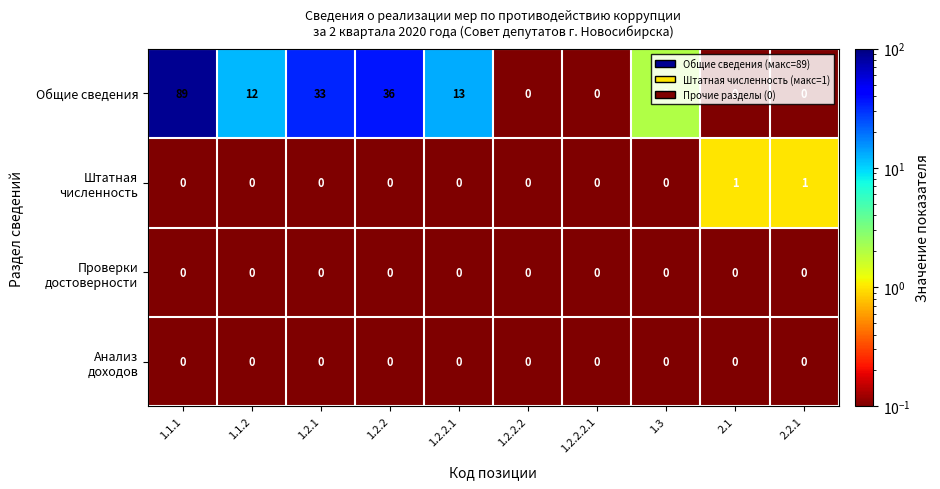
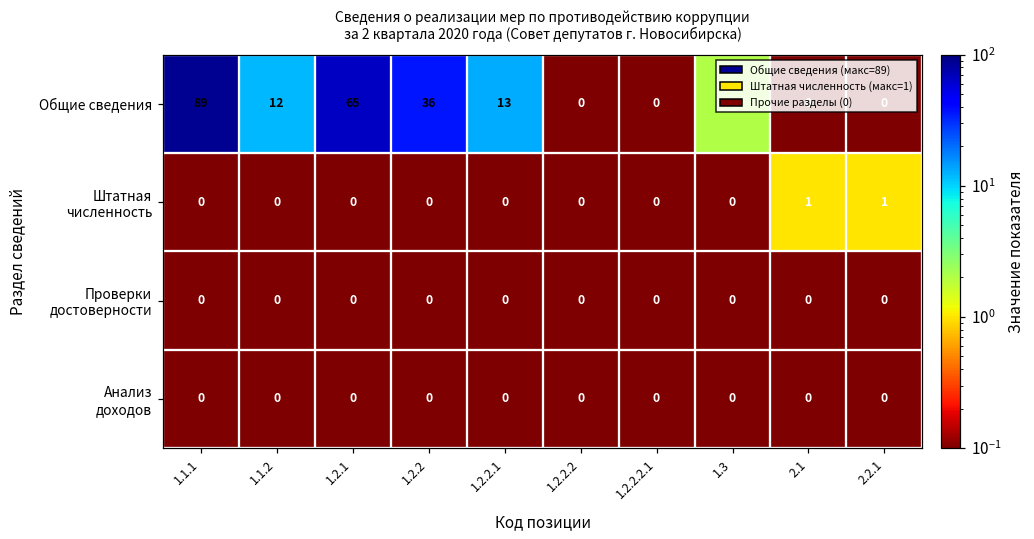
  {
    "Общие сведения": {
      "1.1.1": 89,
      "1.1.2": 12,
-     "1.2.1": 33,
+     "1.2.1": 65,
      "1.2.2": 36,
      "1.2.2.1": 13,
      "1.2.2.2": 0,
      "1.2.2.2.1": 0
    },
    "Штатная численность": {
      "1.1.1": 0,
      "1.1.2": 0,
      "1.2.1": 0,
      "1.2.2": 0,
      "1.2.2.1": 0,
      "1.2.2.2": 0,
      "1.2.2.2.1": 0,
      "1.3": 0,
      "2.1": 1,
      "2.2.1": 1
    },
    "Проверки достоверности": {
      "1.1.1": 0,
      "1.1.2": 0,
      "1.2.1": 0,
      "1.2.2": 0,
      "1.2.2.1": 0,
      "1.2.2.2": 0,
      "1.2.2.2.1": 0,
      "1.3": 0,
      "2.1": 0,
      "2.2.1": 0
    },
    "Анализ доходов": {
      "1.1.1": 0,
      "1.1.2": 0,
      "1.2.1": 0,
      "1.2.2": 0,
      "1.2.2.1": 0,
      "1.2.2.2": 0,
      "1.2.2.2.1": 0,
      "1.3": 0,
      "2.1": 0,
      "2.2.1": 0
    }
  }
